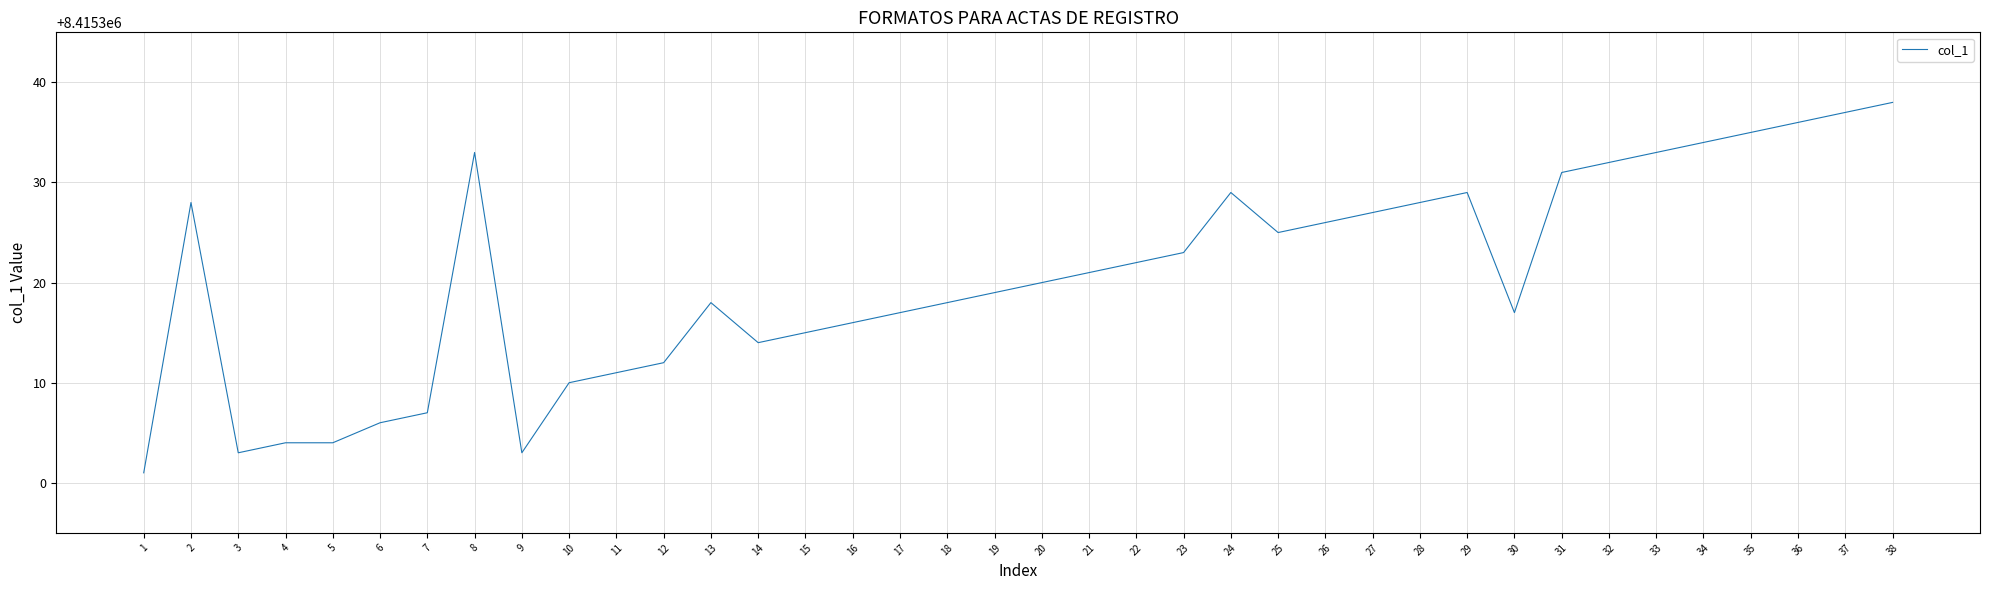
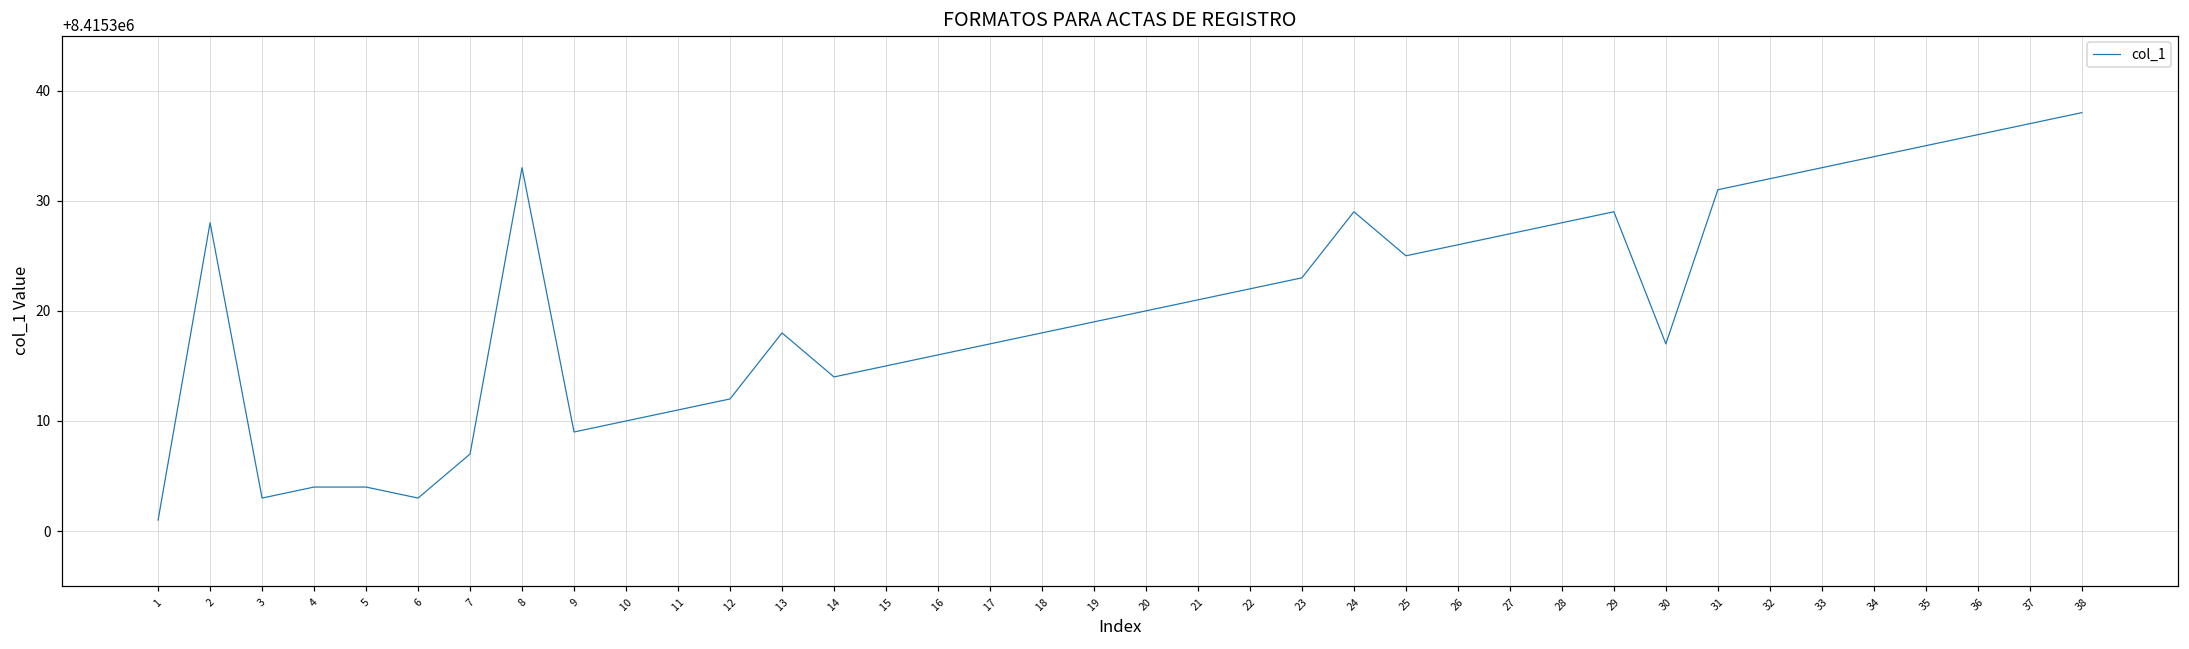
  {
    "1": 8415301,
    "2": 8415328,
    "3": 8415303,
    "4": 8415304,
    "5": 8415304,
-   "6": 8415306,
+   "6": 8415303,
    "7": 8415307,
    "8": 8415333,
-   "9": 8415303,
+   "9": 8415309,
    "10": 8415310,
    "11": 8415311,
    "12": 8415312,
    "13": 8415318,
    "14": 8415314,
    "15": 8415315,
    "16": 8415316,
    "17": 8415317,
    "18": 8415318,
    "19": 8415319,
    "20": 8415320,
    "21": 8415321,
    "22": 8415322,
    "23": 8415323,
    "24": 8415329,
    "25": 8415325,
    "26": 8415326,
    "27": 8415327,
    "28": 8415328,
    "29": 8415329,
    "30": 8415317,
    "31": 8415331,
    "32": 8415332,
    "33": 8415333,
    "34": 8415334,
    "35": 8415335,
    "36": 8415336,
    "37": 8415337,
    "38": 8415338
  }
